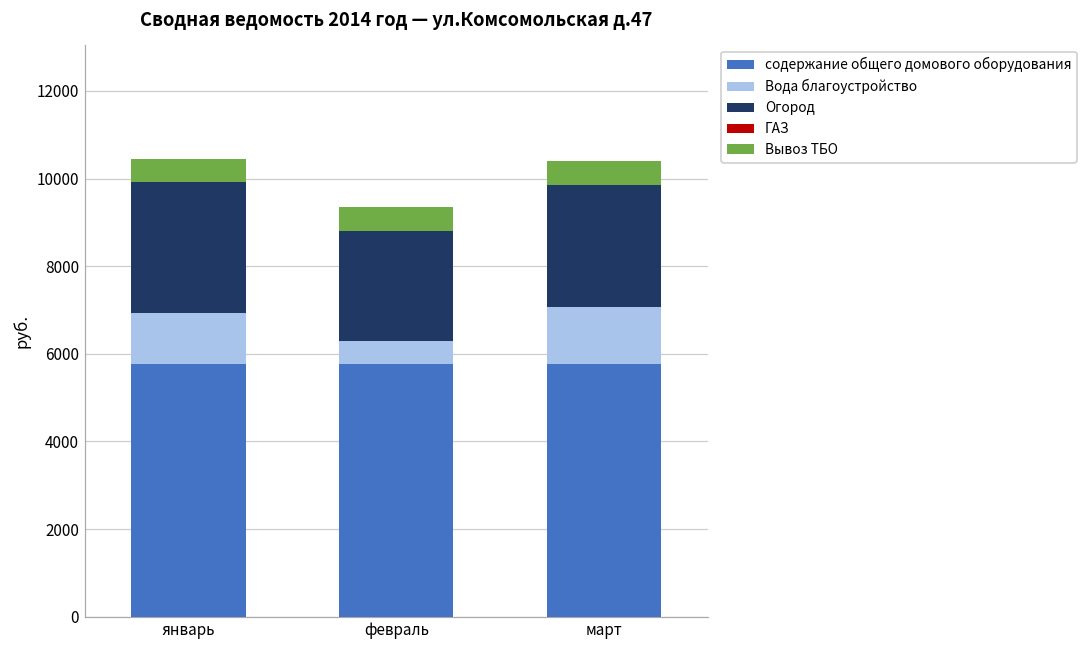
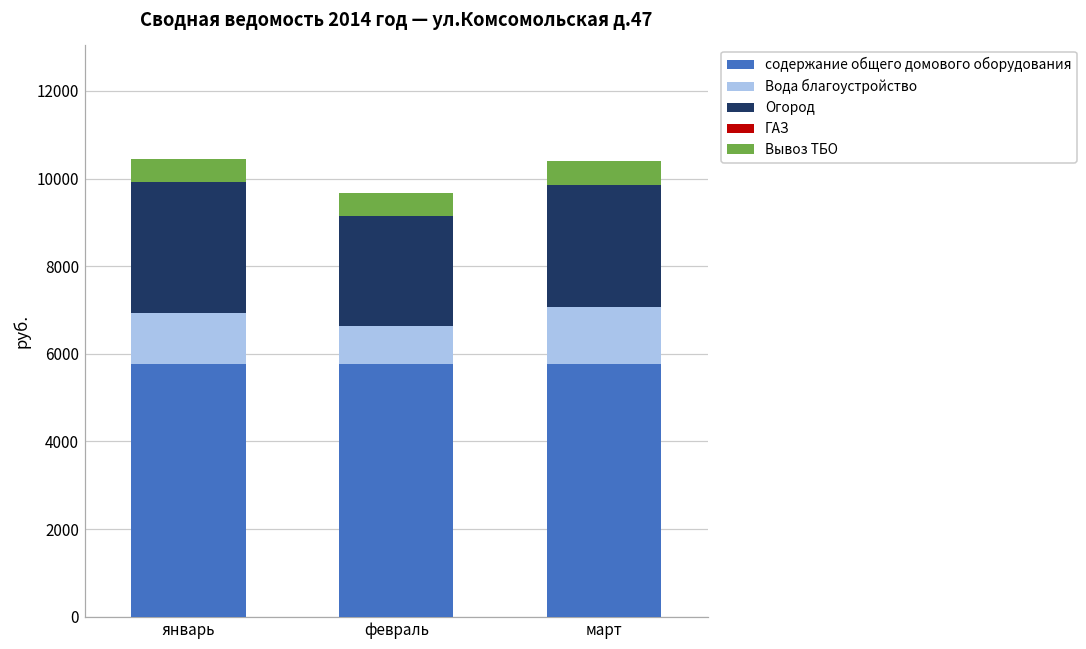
  {
    "содержание общего домового оборудования": {
      "январь": 5800,
      "февраль": 5800,
      "март": 5800
    },
    "Вода благоустройство": {
      "январь": 1200,
-     "февраль": 500,
+     "февраль": 900,
      "март": 1300
    },
    "Вывоз ТБО": {
      "январь": 500,
      "февраль": 500,
      "март": 500
    }
  }
